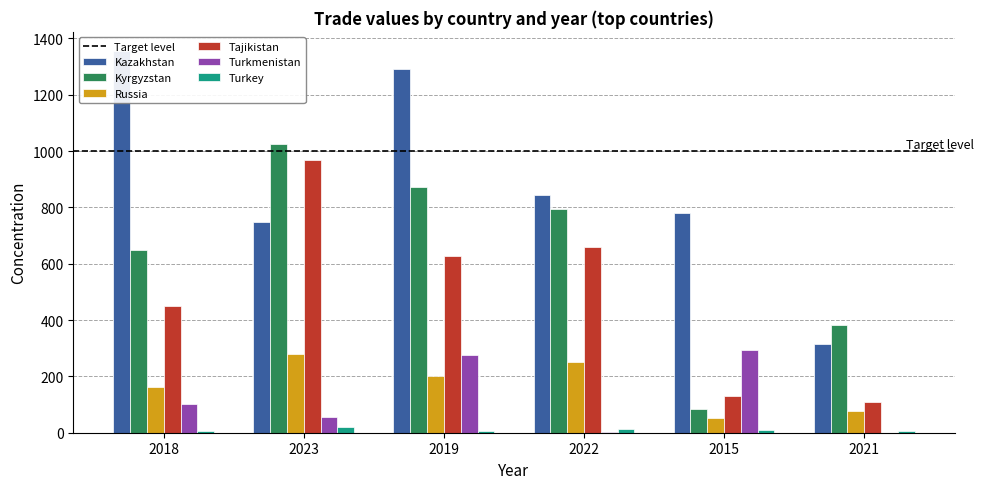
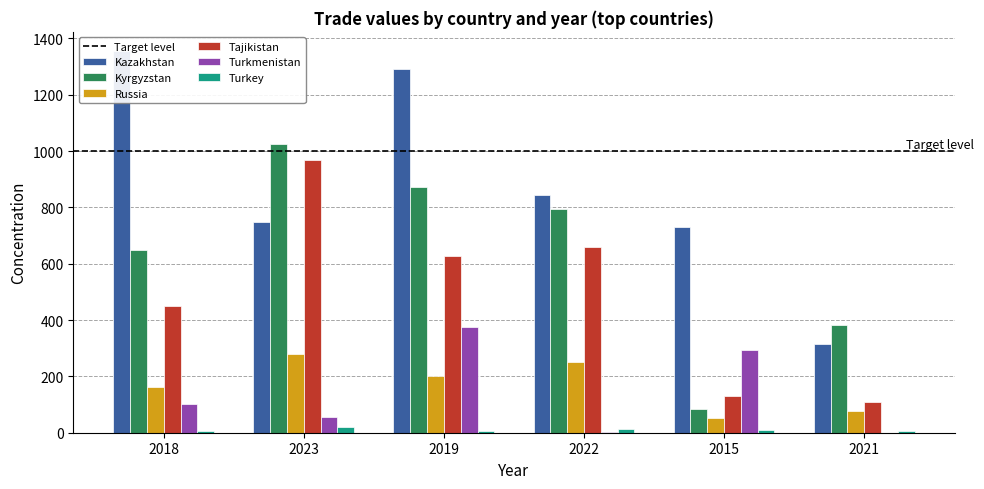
  {
    "Kazakhstan": {
      "2023": 750,
      "2019": 1290,
      "2022": 850,
-     "2015": 780,
+     "2015": 730,
      "2021": 310
    },
    "Russia": {
      "2018": 160,
      "2023": 280,
      "2019": 200,
      "2022": 250,
      "2015": 50,
      "2021": 80
    },
    "Tajikistan": {
      "2018": 450,
      "2023": 970,
      "2019": 630,
      "2022": 660,
      "2015": 130,
      "2021": 110
    },
    "Turkmenistan": {
      "2018": 100,
      "2023": 60,
-     "2019": 280,
+     "2019": 370,
      "2015": 290
    }
  }
